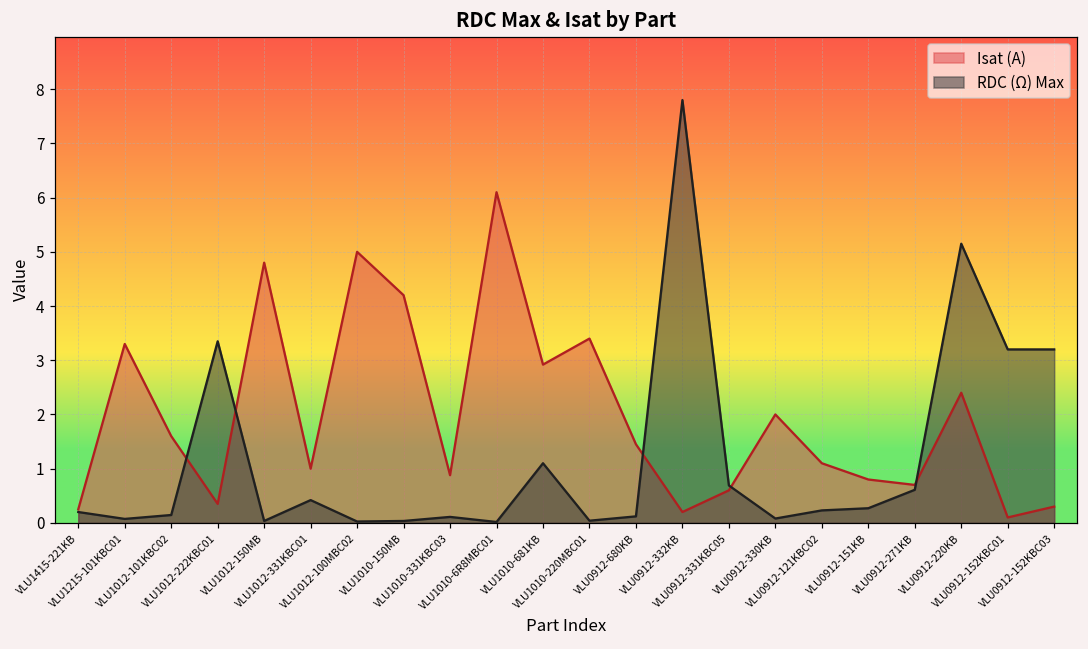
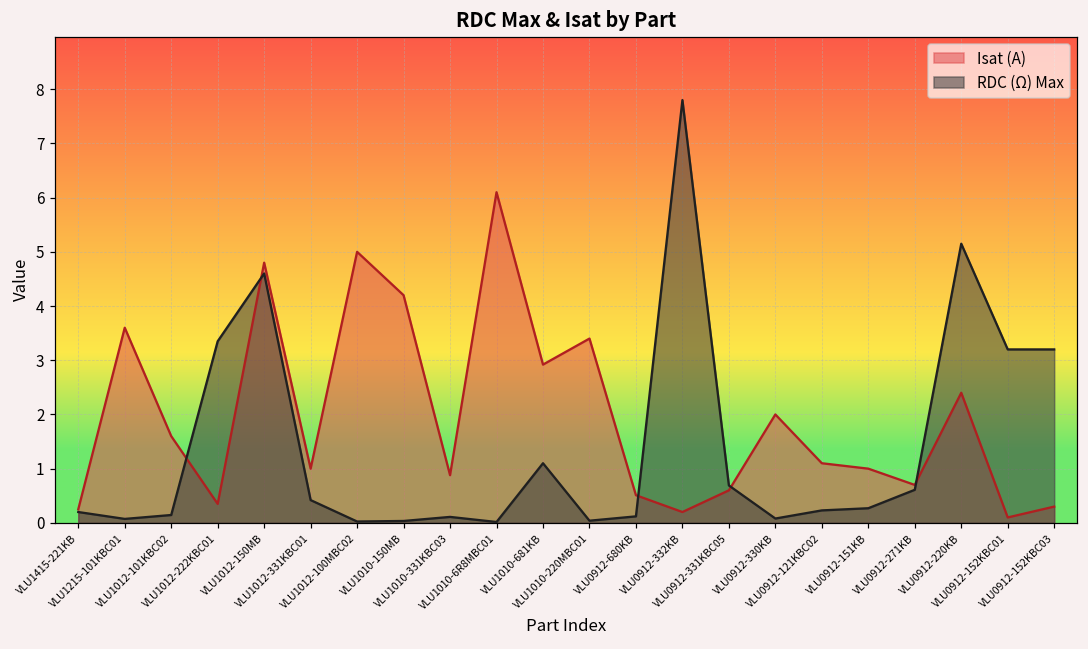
  {
    "Isat (A)": {
-     "VLU1215-101KBC01": 3.3,
+     "VLU1215-101KBC01": 3.6,
      "VLU1012-101KBC02": 1.6,
      "VLU1012-222KBC01": 0.4,
      "VLU1012-150MB": 4.8,
      "VLU1012-331KBC01": 1.0,
      "VLU1012-100MBC02": 5.0,
      "VLU1010-150MB": 4.2,
      "VLU1010-331KBC03": 0.9,
      "VLU1010-6R8MBC01": 6.1,
      "VLU1010-681KB": 2.9,
      "VLU1010-220MBC01": 3.4,
-     "VLU0912-680KB": 1.5,
+     "VLU0912-680KB": 0.5,
      "VLU0912-332KB": 0.2,
      "VLU0912-331KBC05": 0.6,
      "VLU0912-330KB": 2.0,
      "VLU0912-121KBC02": 1.1,
-     "VLU0912-151KB": 0.8,
+     "VLU0912-151KB": 1.0,
      "VLU0912-271KB": 0.7,
      "VLU0912-220KB": 2.4,
      "VLU0912-152KBC01": 0.1,
      "VLU0912-152KBC03": 0.3
    },
    "RDC (Ω) Max": {
      "VLU1215-101KBC01": 0.1,
      "VLU1012-101KBC02": 0.1,
      "VLU1012-222KBC01": 3.4,
-     "VLU1012-150MB": 0.0,
+     "VLU1012-150MB": 4.6,
      "VLU1012-331KBC01": 0.4,
      "VLU1012-100MBC02": 0.0,
      "VLU1010-150MB": 0.0,
      "VLU1010-331KBC03": 0.1,
      "VLU1010-6R8MBC01": 0.0,
      "VLU1010-681KB": 1.1,
      "VLU1010-220MBC01": 0.0,
      "VLU0912-680KB": 0.1,
      "VLU0912-332KB": 7.8,
      "VLU0912-331KBC05": 0.7,
      "VLU0912-330KB": 0.1,
      "VLU0912-121KBC02": 0.2,
      "VLU0912-151KB": 0.3,
      "VLU0912-271KB": 0.6,
      "VLU0912-220KB": 5.2,
      "VLU0912-152KBC01": 3.2,
      "VLU0912-152KBC03": 3.2
    }
  }
